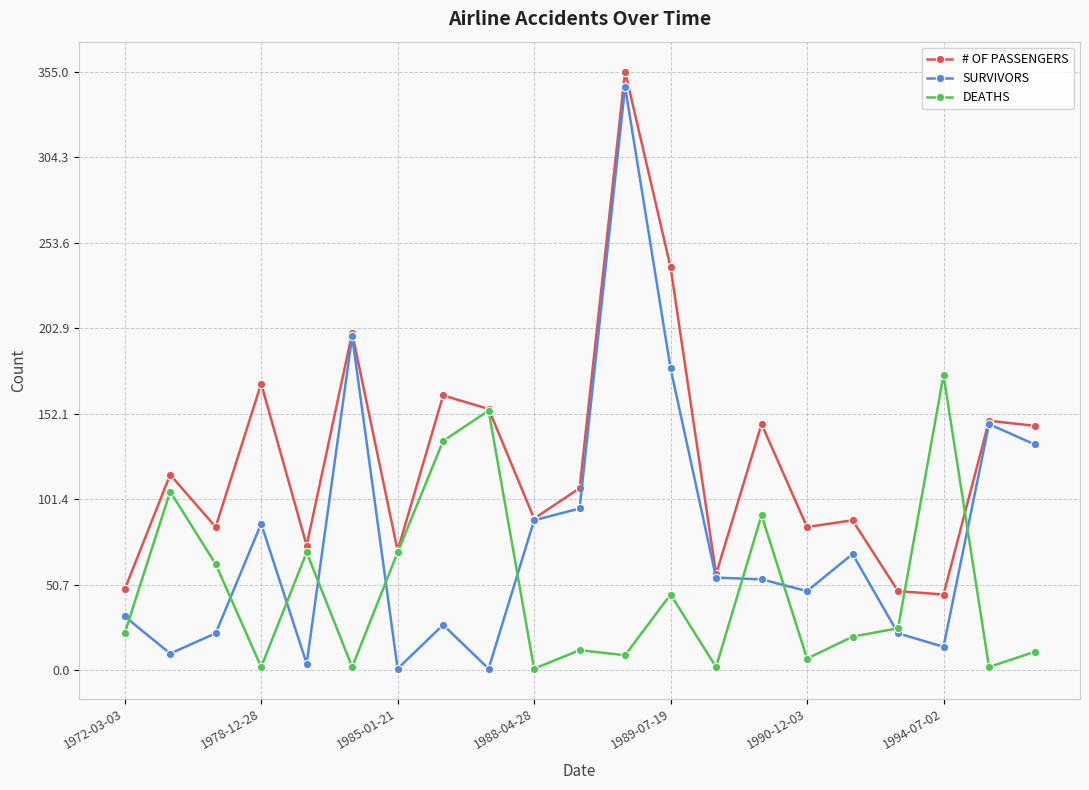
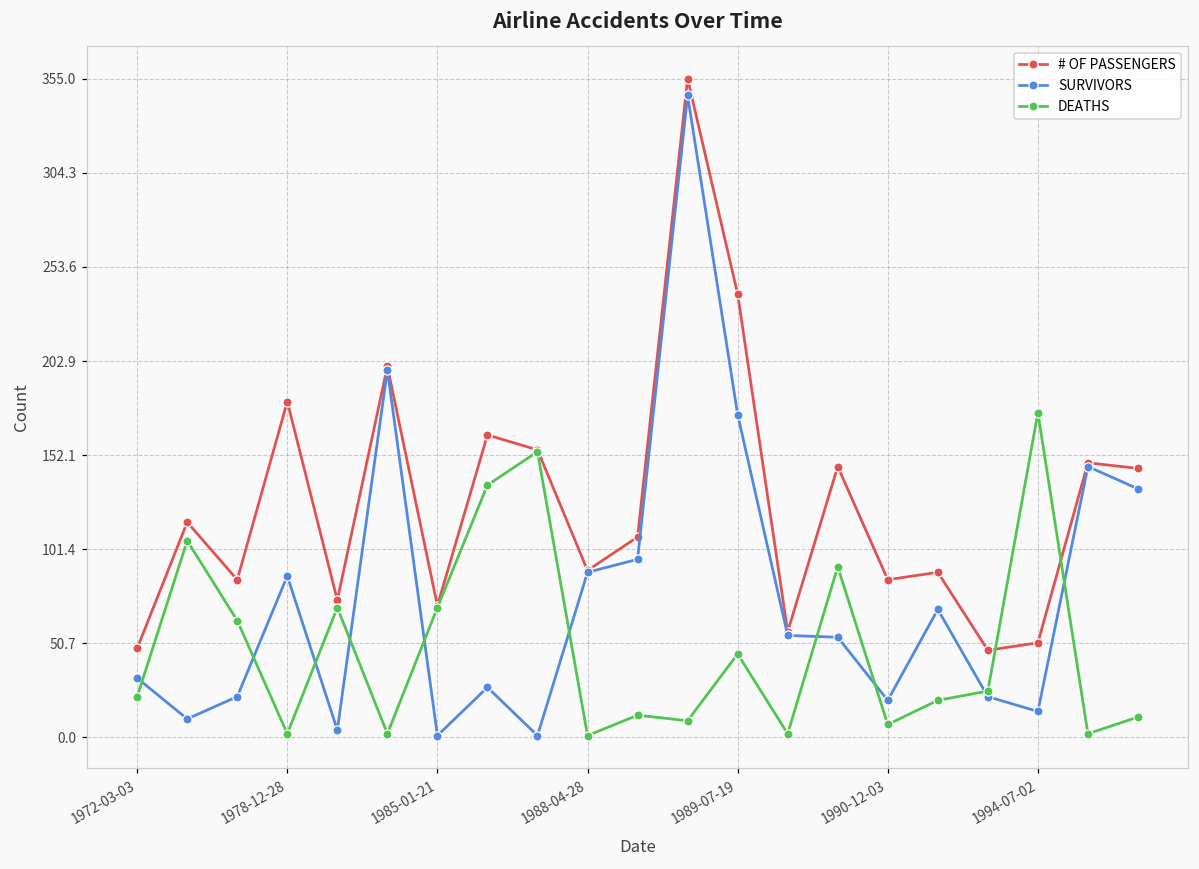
  {
    "# OF PASSENGERS": {
      "1972-03-03": 48,
-     "1978-12-28": 170,
+     "1978-12-28": 181,
      "1989-07-19": 239,
      "1990-12-03": 85,
-     "1994-07-02": 45
+     "1994-07-02": 51
    },
    "SURVIVORS": {
      "1972-03-03": 32,
      "1978-12-28": 87,
      "1985-01-21": 1,
-     "1989-07-19": 179,
-     "1990-12-03": 47,
+     "1989-07-19": 174,
+     "1990-12-03": 20,
      "1994-07-02": 14
    },
    "DEATHS": {
      "1972-03-03": 22,
      "1978-12-28": 2,
      "1988-04-28": 1,
      "1989-07-19": 45,
      "1990-12-03": 7,
      "1994-07-02": 175
    }
  }
